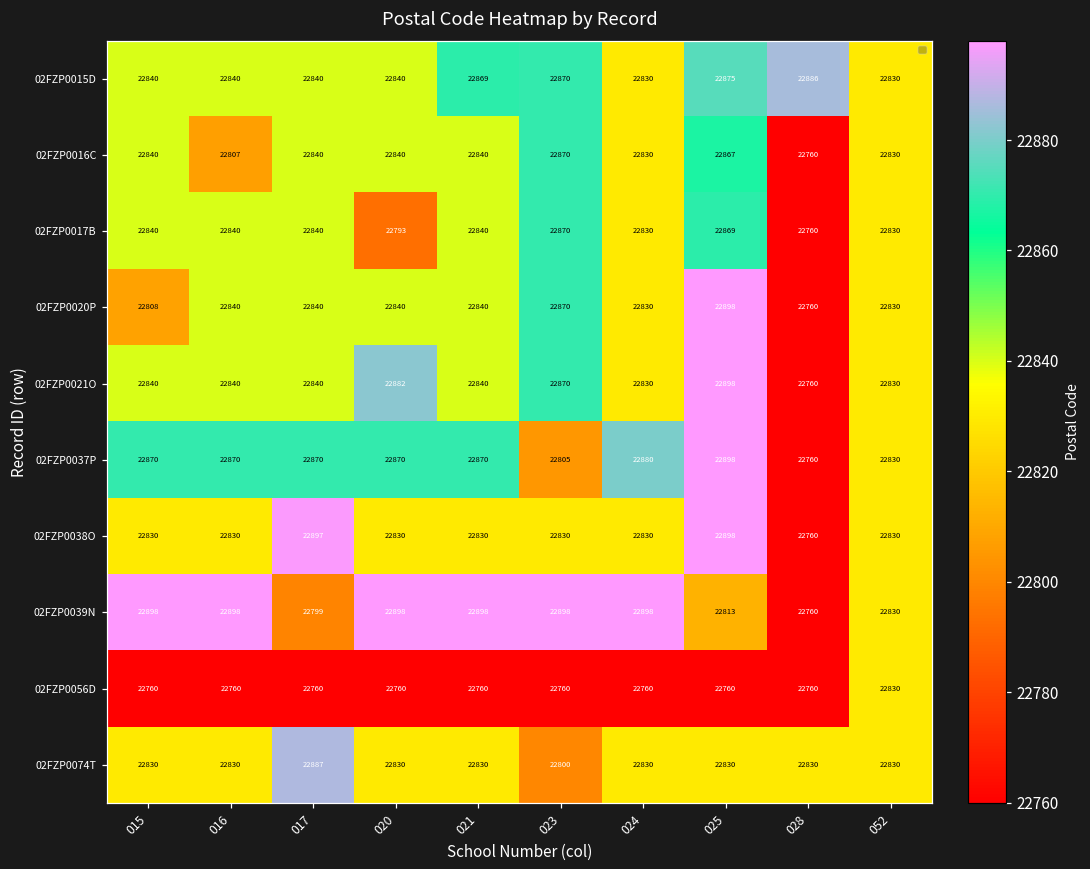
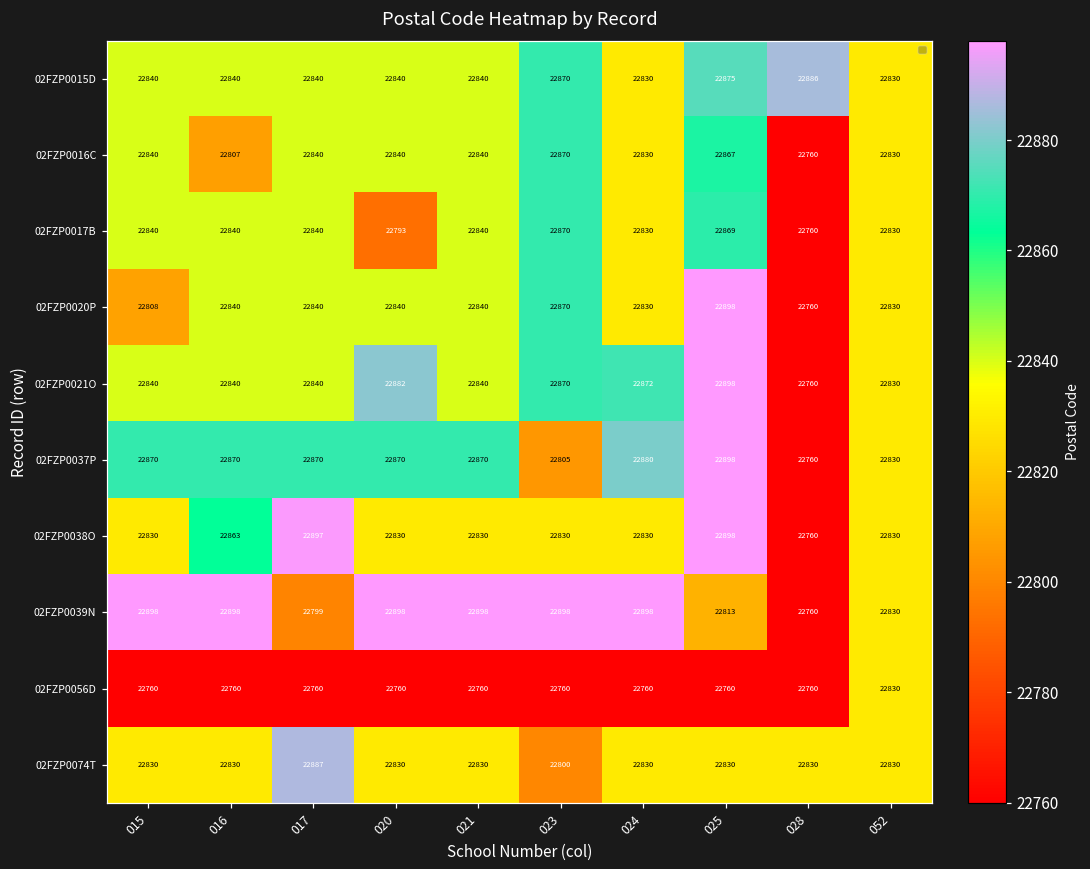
  {
    "02FZP0015D": {
      "015": 22840,
      "016": 22840,
      "017": 22840,
      "020": 22840,
-     "021": 22869,
+     "021": 22840,
      "023": 22870,
      "024": 22830,
      "025": 22875,
      "028": 22886,
      "052": 22830
    },
    "02FZP0016C": {
      "015": 22840,
      "016": 22807,
      "017": 22840,
      "020": 22840,
      "021": 22840,
      "023": 22870,
      "024": 22830,
      "025": 22867,
      "028": 22760,
      "052": 22830
    },
    "02FZP0017B": {
      "015": 22840,
      "016": 22840,
      "017": 22840,
      "020": 22793,
      "021": 22840,
      "023": 22870,
      "024": 22830,
      "025": 22869,
      "028": 22760,
      "052": 22830
    },
    "02FZP0020P": {
      "015": 22808,
      "016": 22840,
      "017": 22840,
      "020": 22840,
      "021": 22840,
      "023": 22870,
      "024": 22830,
      "025": 22898,
      "028": 22760,
      "052": 22830
    },
    "02FZP0021O": {
      "015": 22840,
      "016": 22840,
      "017": 22840,
      "020": 22882,
      "021": 22840,
      "023": 22870,
-     "024": 22830,
+     "024": 22872,
      "025": 22898,
      "028": 22760,
      "052": 22830
    },
    "02FZP0037P": {
      "015": 22870,
      "016": 22870,
      "017": 22870,
      "020": 22870,
      "021": 22870,
      "023": 22805,
      "024": 22880,
      "025": 22898,
      "028": 22760,
      "052": 22830
    },
    "02FZP0038O": {
      "015": 22830,
-     "016": 22830,
+     "016": 22863,
      "017": 22897,
      "020": 22830,
      "021": 22830,
      "023": 22830,
      "024": 22830,
      "025": 22898,
      "028": 22760,
      "052": 22830
    },
    "02FZP0039N": {
      "015": 22898,
      "016": 22898,
      "017": 22799,
      "020": 22898,
      "021": 22898,
      "023": 22898,
      "024": 22898,
      "025": 22813,
      "028": 22760,
      "052": 22830
    },
    "02FZP0056D": {
      "015": 22760,
      "016": 22760,
      "017": 22760,
      "020": 22760,
      "021": 22760,
      "023": 22760,
      "024": 22760,
      "025": 22760,
      "028": 22760,
      "052": 22830
    },
    "02FZP0074T": {
      "015": 22830,
      "016": 22830,
      "017": 22887,
      "020": 22830,
      "021": 22830,
      "023": 22800,
      "024": 22830,
      "025": 22830,
      "028": 22830,
      "052": 22830
    }
  }
